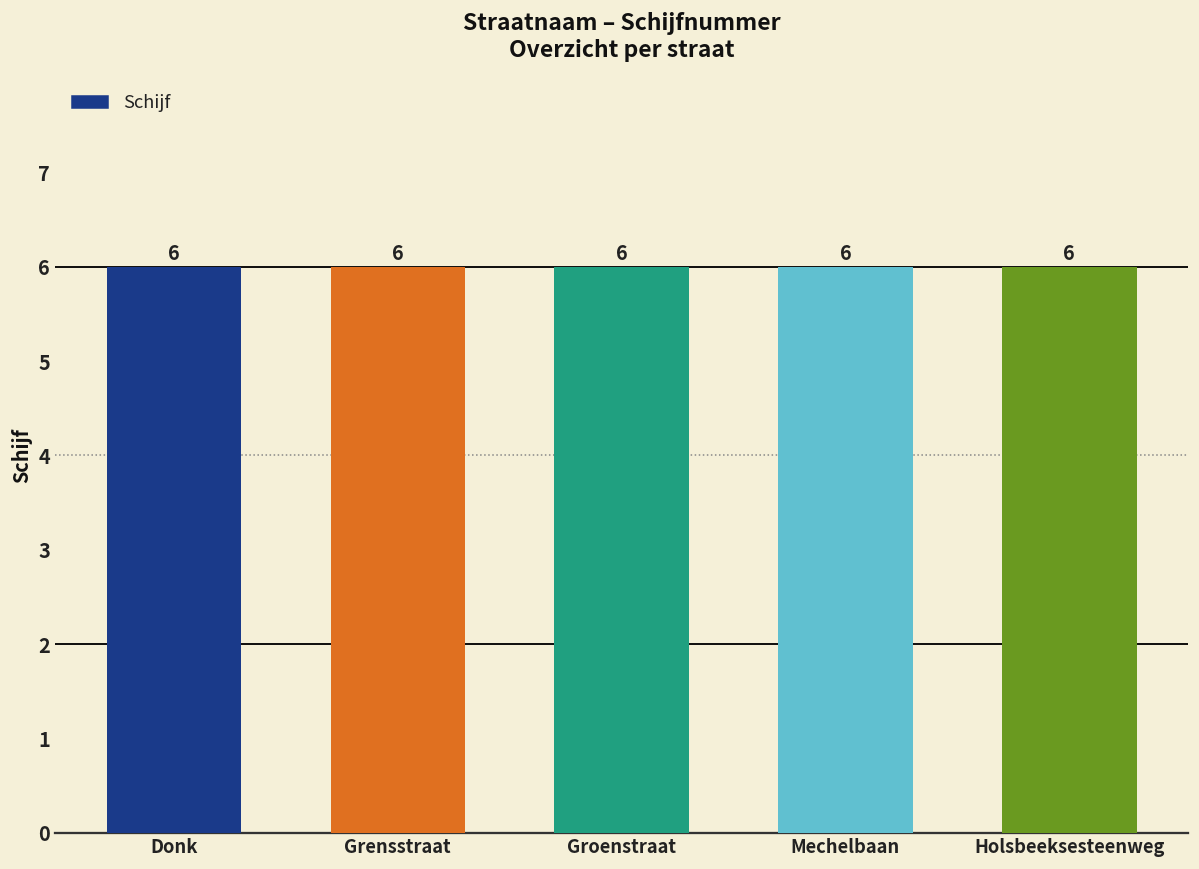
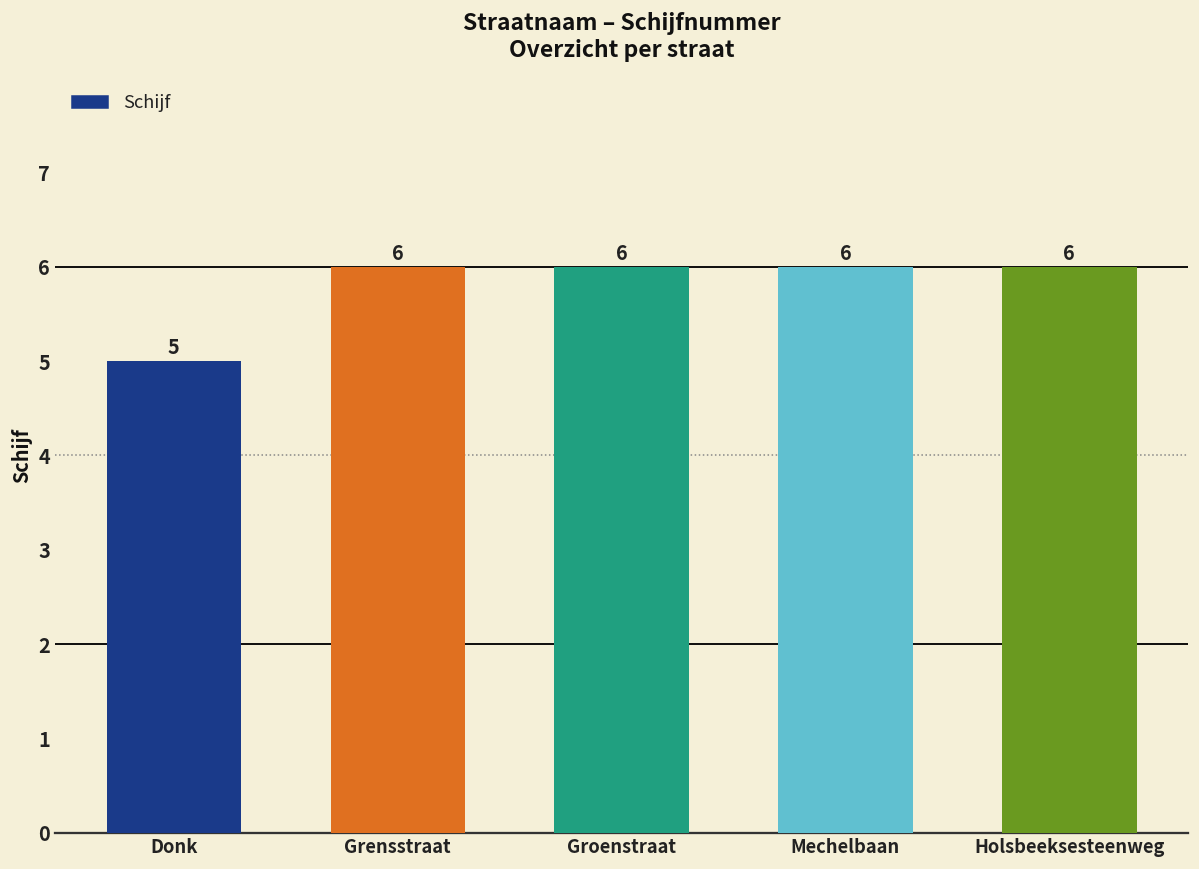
  {
-   "Donk": 6,
+   "Donk": 5,
    "Grensstraat": 6,
    "Groenstraat": 6,
    "Mechelbaan": 6,
    "Holsbeeksesteenweg": 6
  }
